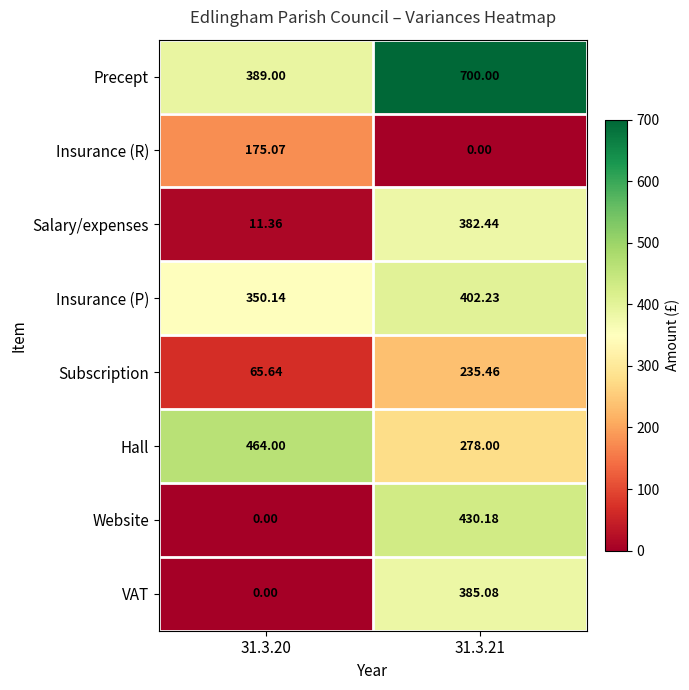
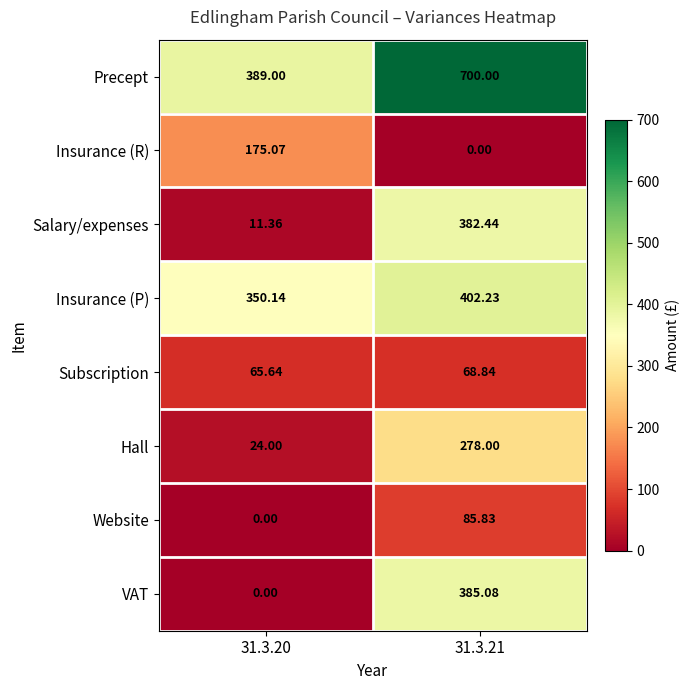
  {
    "Precept": {
      "31.3.20": 389.00,
      "31.3.21": 700.00
    },
    "Insurance (R)": {
      "31.3.20": 175.07,
      "31.3.21": 0.00
    },
    "Salary/expenses": {
      "31.3.20": 11.36,
      "31.3.21": 382.44
    },
    "Insurance (P)": {
      "31.3.20": 350.14,
      "31.3.21": 402.23
    },
    "Subscription": {
      "31.3.20": 65.64,
-     "31.3.21": 235.46
+     "31.3.21": 68.84
    },
    "Hall": {
-     "31.3.20": 464.00,
+     "31.3.20": 24.00,
      "31.3.21": 278.00
    },
    "Website": {
      "31.3.20": 0.00,
-     "31.3.21": 430.18
+     "31.3.21": 85.83
    },
    "VAT": {
      "31.3.20": 0.00,
      "31.3.21": 385.08
    }
  }
